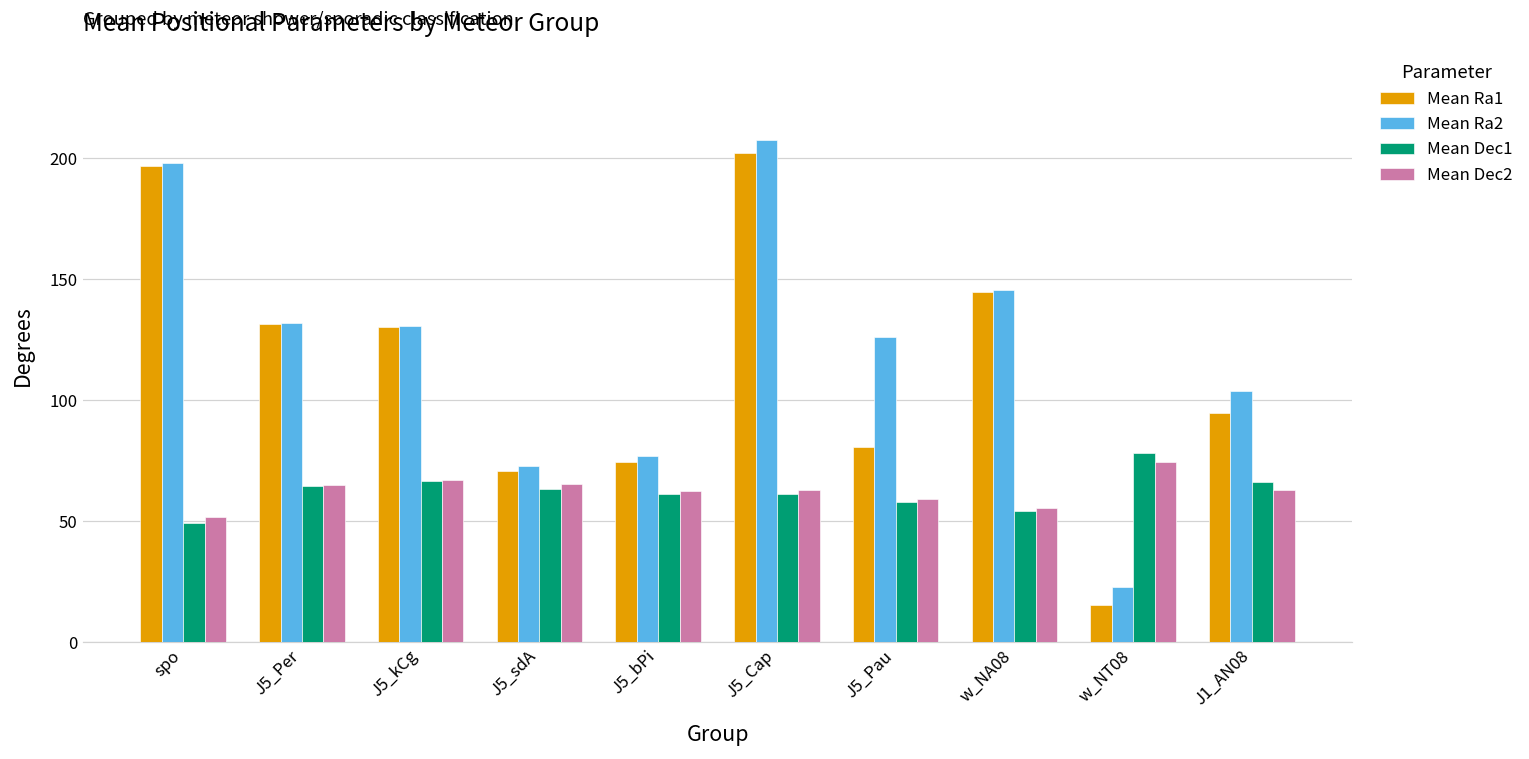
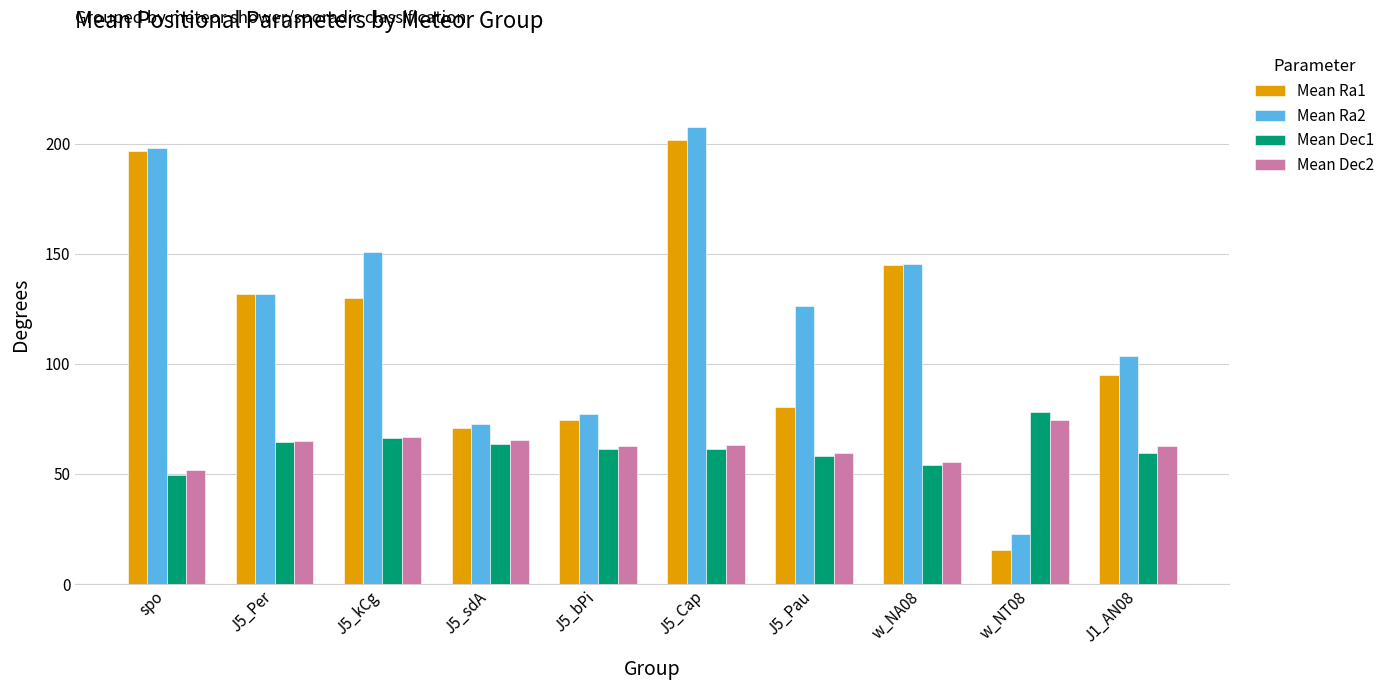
  {
    "Mean Ra1": {
      "spo": 197,
      "J5_Per": 132,
      "J5_kCg": 130,
      "J5_sdA": 71,
      "J5_bPi": 75,
      "J5_Cap": 202,
      "J5_Pau": 81,
      "w_NA08": 145,
      "w_NT08": 16,
      "J1_AN08": 95
    },
    "Mean Ra2": {
      "spo": 198,
      "J5_Per": 132,
-     "J5_kCg": 131,
+     "J5_kCg": 151,
      "J5_sdA": 73,
      "J5_bPi": 77,
      "J5_Cap": 208,
      "J5_Pau": 126,
      "w_NA08": 146,
      "w_NT08": 23,
      "J1_AN08": 104
    },
    "Mean Dec1": {
      "spo": 49,
      "J5_Per": 65,
      "J5_kCg": 66,
      "J5_sdA": 63,
      "J5_bPi": 61,
      "J5_Cap": 61,
      "J5_Pau": 58,
      "w_NA08": 54,
      "w_NT08": 78,
-     "J1_AN08": 66
+     "J1_AN08": 59
    },
    "Mean Dec2": {
      "spo": 52,
      "J5_Per": 65,
      "J5_kCg": 67,
      "J5_sdA": 66,
      "J5_bPi": 63,
      "J5_Cap": 63,
      "J5_Pau": 59,
      "w_NA08": 55,
      "w_NT08": 74,
      "J1_AN08": 63
    }
  }
